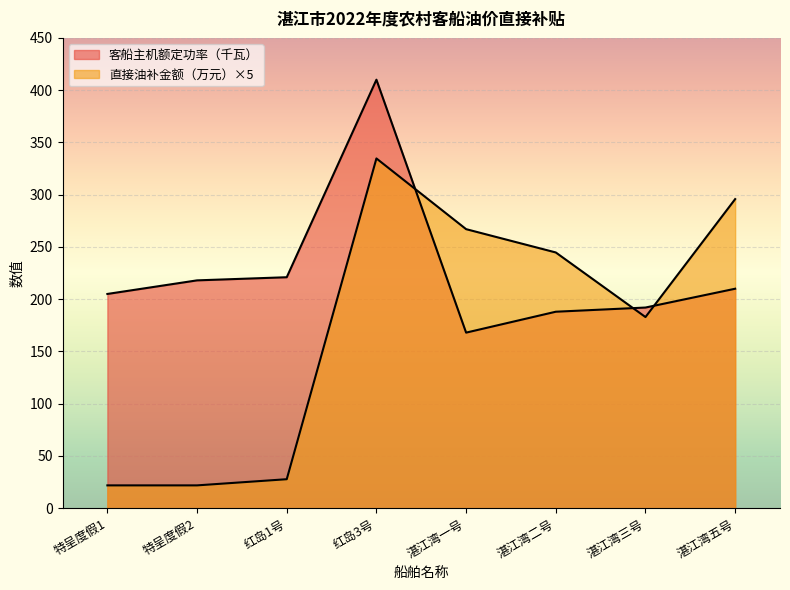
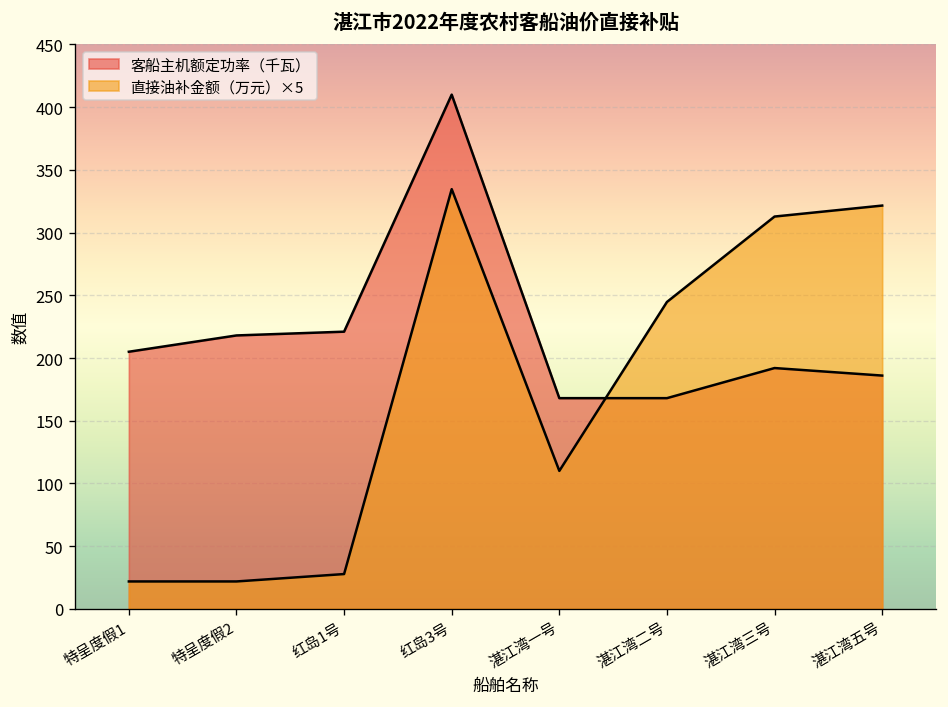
  {
    "客船主机额定功率（千瓦）": {
      "特呈度假1": 205,
      "特呈度假2": 218,
      "红岛1号": 221,
      "红岛3号": 410,
      "湛江湾一号": 168,
-     "湛江湾二号": 188,
+     "湛江湾二号": 168,
      "湛江湾三号": 192,
-     "湛江湾五号": 210
+     "湛江湾五号": 186
    },
    "直接油补金额（万元）×5": {
      "特呈度假1": 22,
      "特呈度假2": 22,
      "红岛1号": 28,
      "红岛3号": 335,
-     "湛江湾一号": 267,
+     "湛江湾一号": 110,
      "湛江湾二号": 245,
-     "湛江湾三号": 183,
-     "湛江湾五号": 296
+     "湛江湾三号": 313,
+     "湛江湾五号": 322
    }
  }
